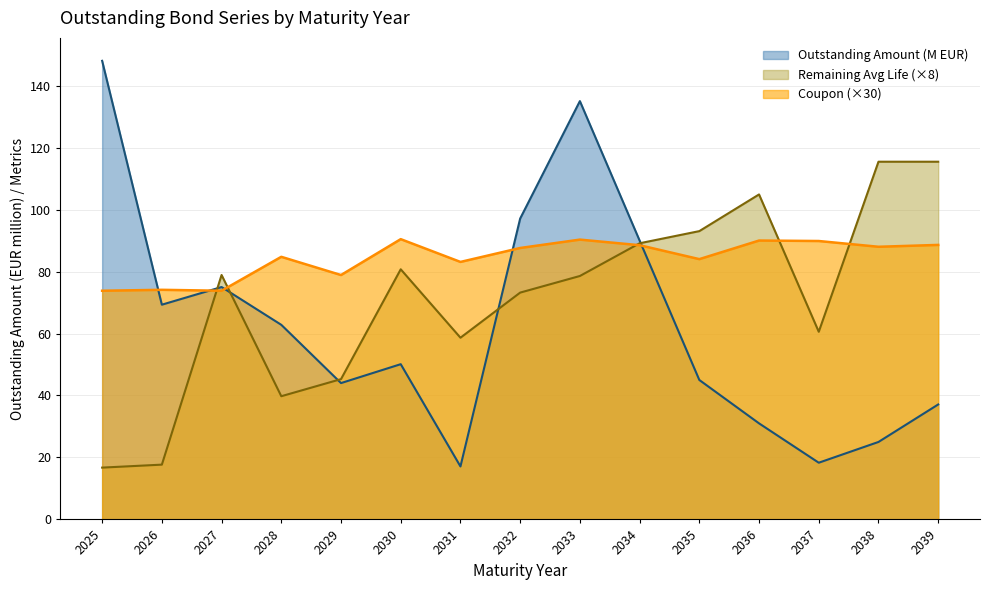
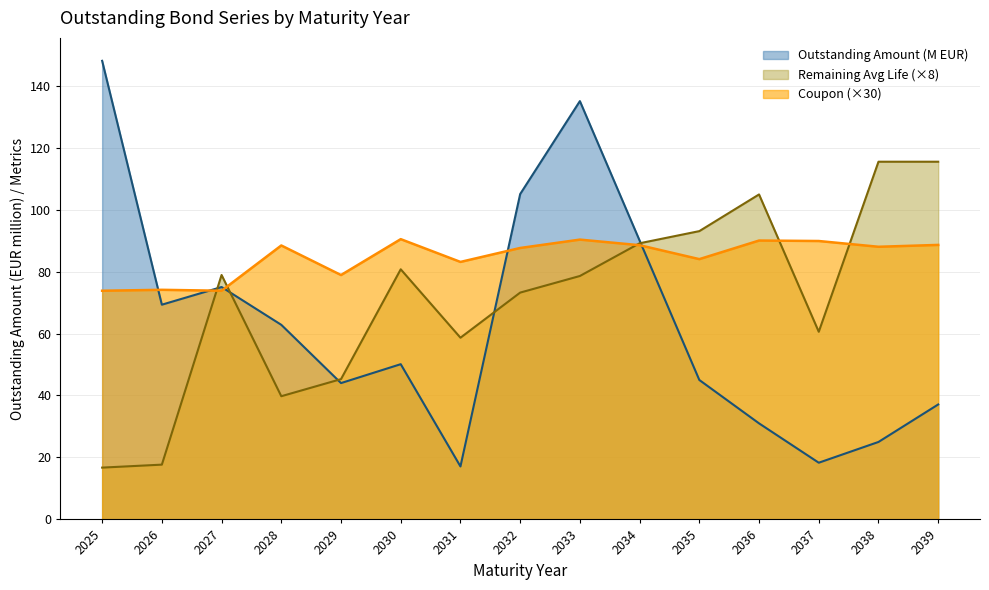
  {
    "Outstanding Amount (M EUR)": {
      "2025": 148,
      "2026": 69,
      "2027": 75,
      "2028": 63,
      "2029": 44,
      "2030": 50,
      "2031": 17,
-     "2032": 97,
+     "2032": 105,
      "2033": 135,
      "2034": 90,
      "2035": 45,
      "2036": 31,
      "2037": 18,
      "2038": 25,
      "2039": 37
    },
    "Remaining Avg Life (×8)": {
      "2025": 17,
      "2026": 18,
      "2027": 79,
      "2028": 40,
      "2029": 45,
      "2030": 81,
      "2031": 59,
      "2032": 73,
      "2033": 79,
      "2035": 93,
      "2036": 105,
      "2037": 61,
      "2038": 115,
      "2039": 115
    },
    "Coupon (×30)": {
      "2025": 74,
      "2026": 74,
      "2027": 74,
-     "2028": 85,
+     "2028": 88,
      "2029": 79,
      "2030": 90,
      "2031": 83,
      "2032": 88,
      "2033": 90,
      "2035": 84,
      "2036": 90,
      "2037": 90,
      "2038": 88,
      "2039": 89
    }
  }
